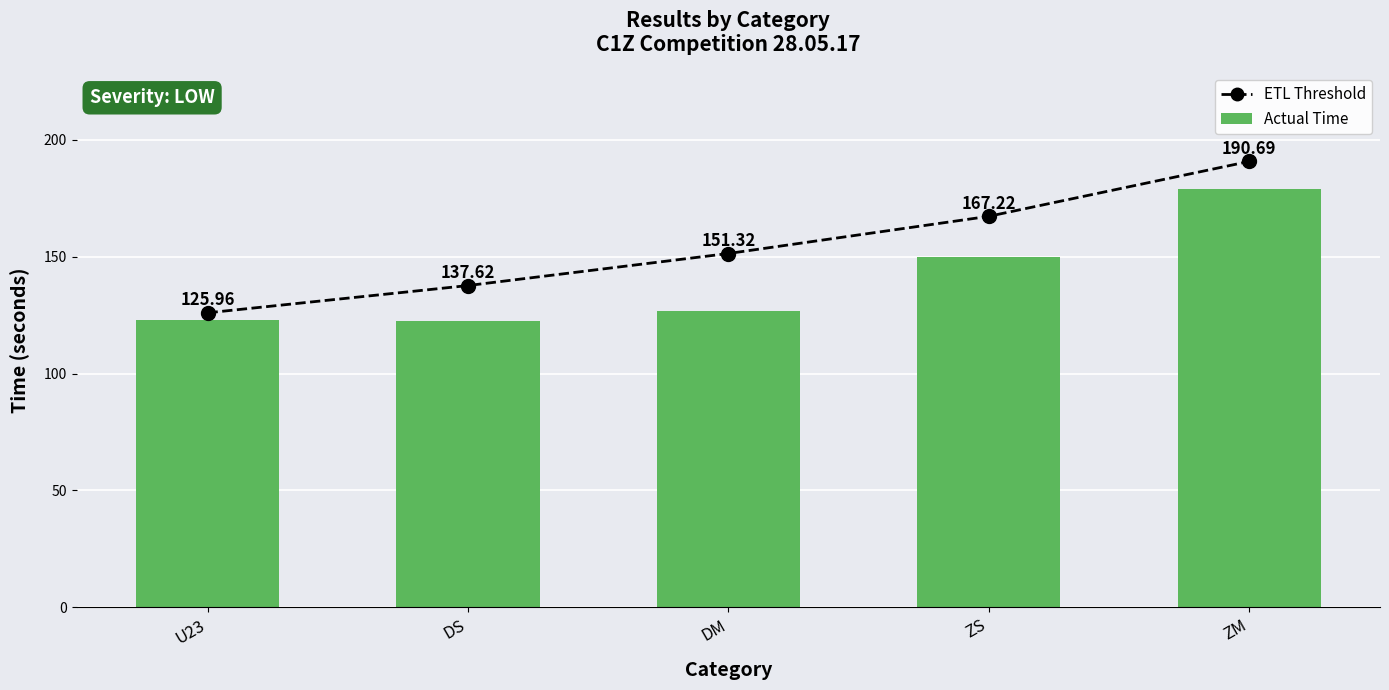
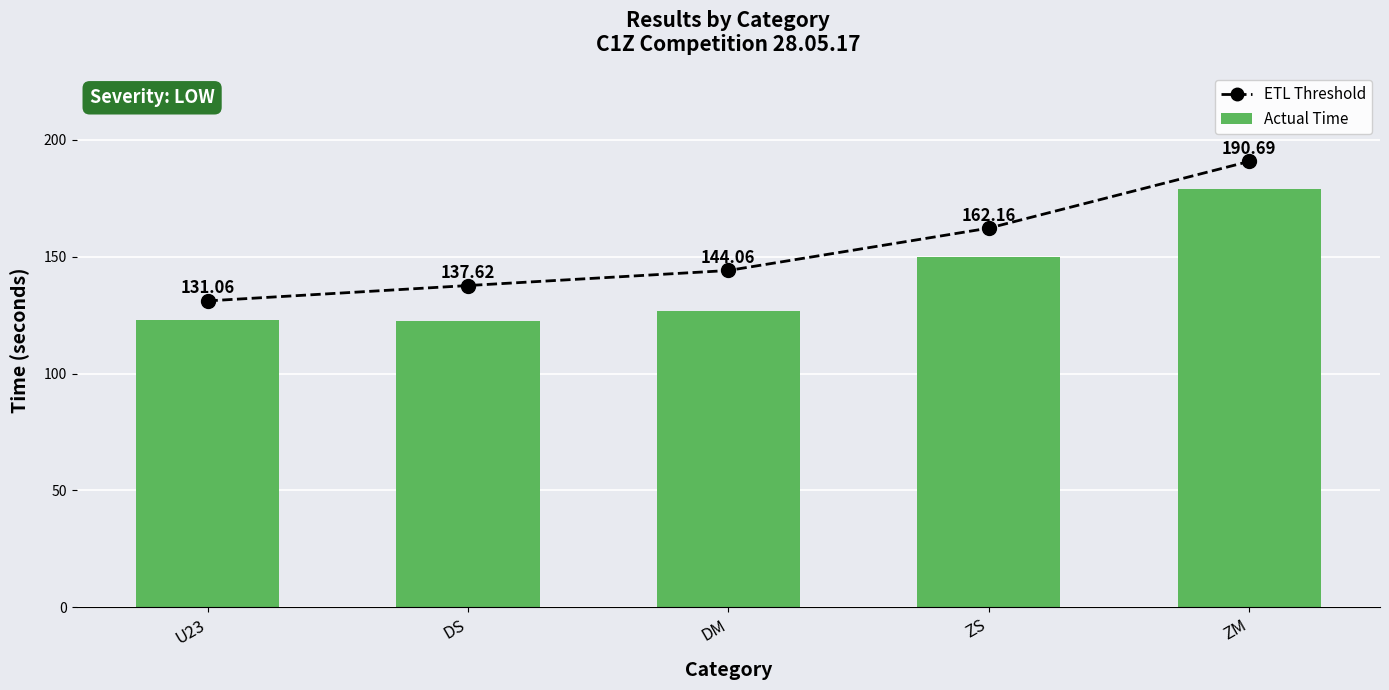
  {
    "ETL Threshold": {
-     "U23": 125.96,
+     "U23": 131.06,
      "DS": 137.62,
-     "DM": 151.32,
-     "ZS": 167.22,
+     "DM": 144.06,
+     "ZS": 162.16,
      "ZM": 190.69
    },
    "Actual Time": {
      "U23": 123,
      "DS": 123,
      "DM": 127,
      "ZS": 150,
      "ZM": 179
    }
  }
